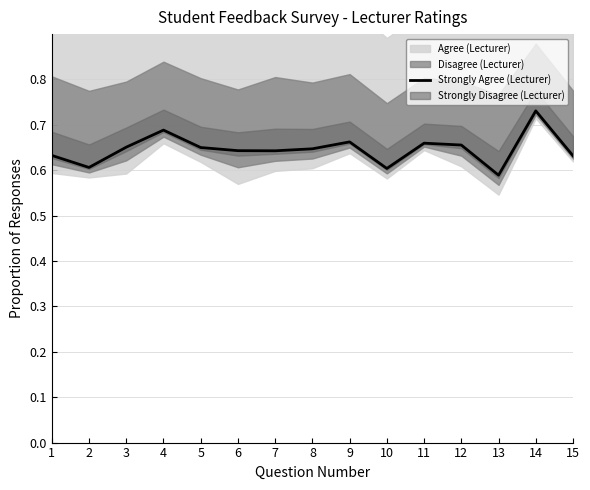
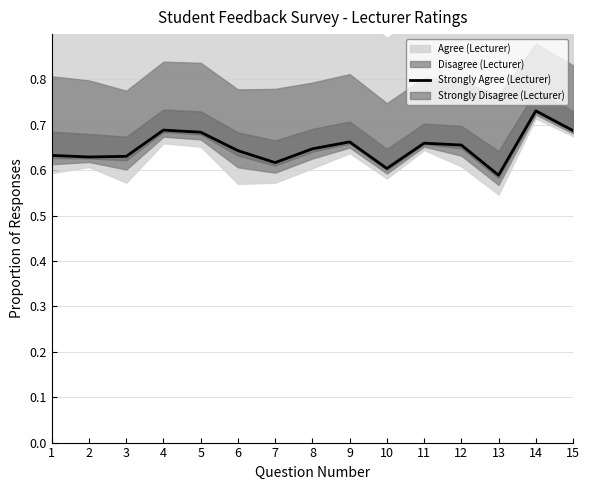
  {
    "Strongly Agree (Lecturer)": {
      "1": 0.63,
-     "2": 0.61,
-     "3": 0.65,
+     "2": 0.63,
+     "3": 0.63,
      "4": 0.69,
-     "5": 0.65,
+     "5": 0.68,
      "6": 0.64,
-     "7": 0.64,
+     "7": 0.62,
      "8": 0.65,
      "9": 0.66,
      "10": 0.60,
      "11": 0.66,
      "12": 0.66,
      "13": 0.59,
      "14": 0.73,
-     "15": 0.63
+     "15": 0.69
    }
  }
